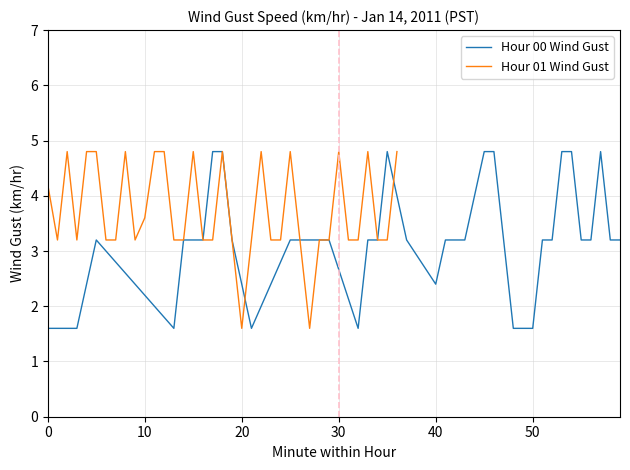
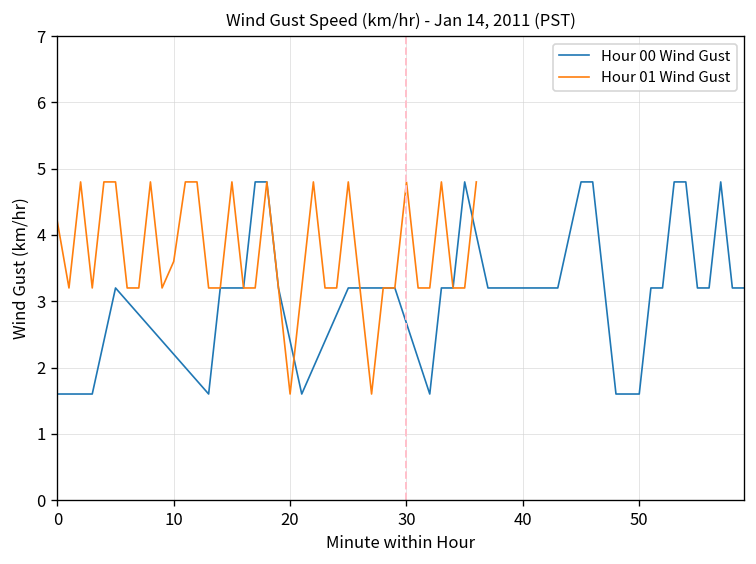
  {
    "Hour 00 Wind Gust": {
      "0": 1.6,
-     "40": 2.4,
+     "40": 3.2,
      "50": 1.6
    },
    "Hour 01 Wind Gust": {
      "0": 4.2,
      "10": 3.6,
      "20": 1.6,
      "30": 4.8
    }
  }
